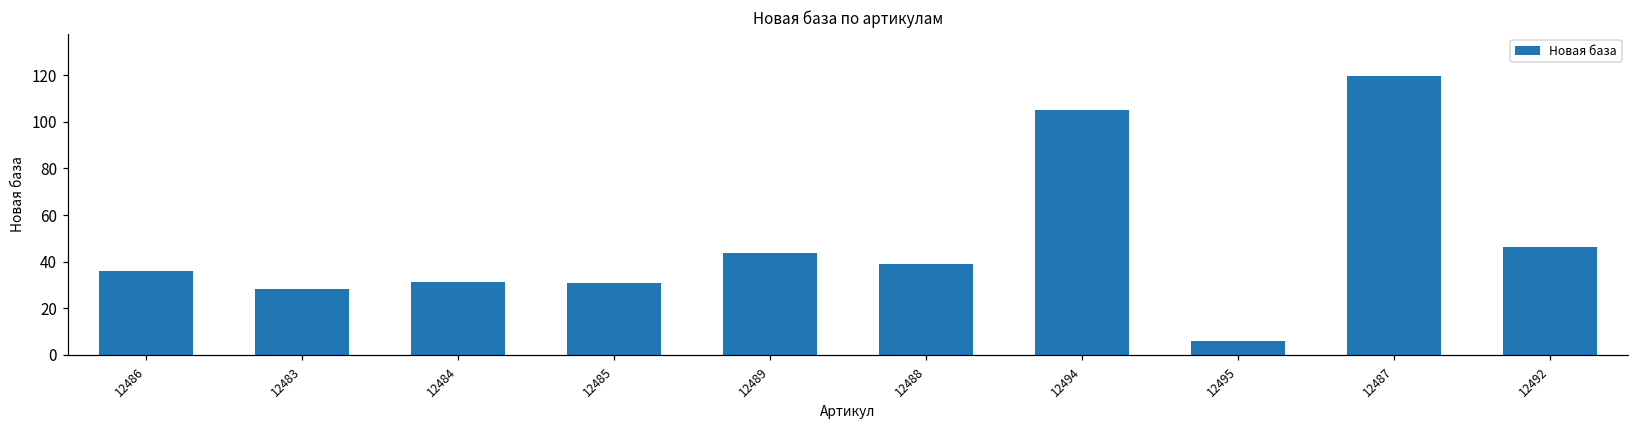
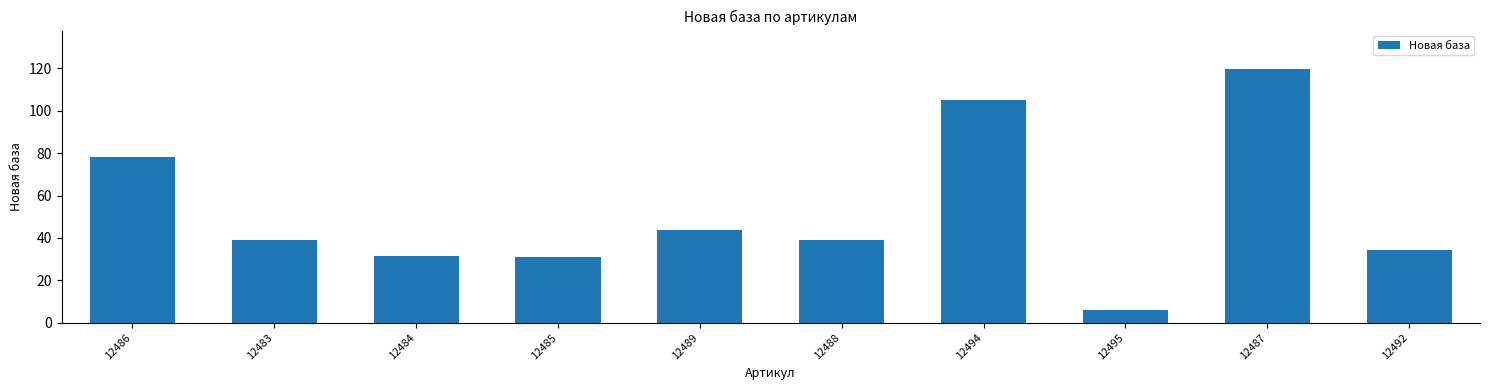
  {
-   "12486": 36,
-   "12483": 28,
+   "12486": 78,
+   "12483": 39,
    "12484": 31,
    "12485": 31,
    "12489": 44,
    "12488": 39,
    "12494": 105,
    "12495": 6,
    "12487": 120,
-   "12492": 46
+   "12492": 34
  }
